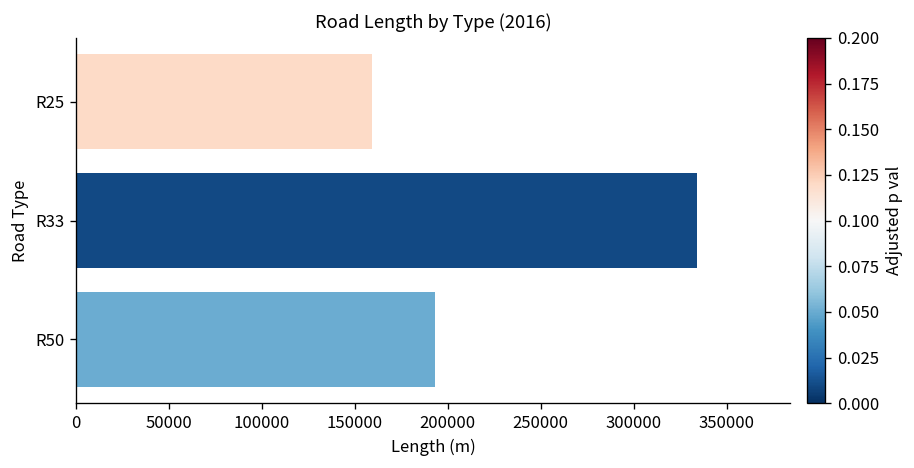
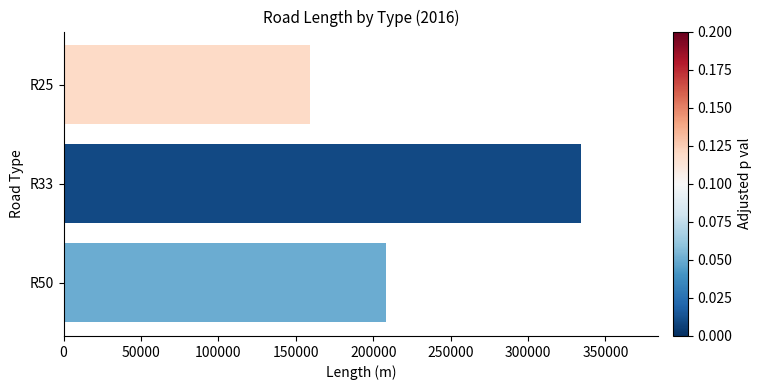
  {
    "R25": 159000,
    "R33": 334000,
-   "R50": 193000
+   "R50": 208000
  }
